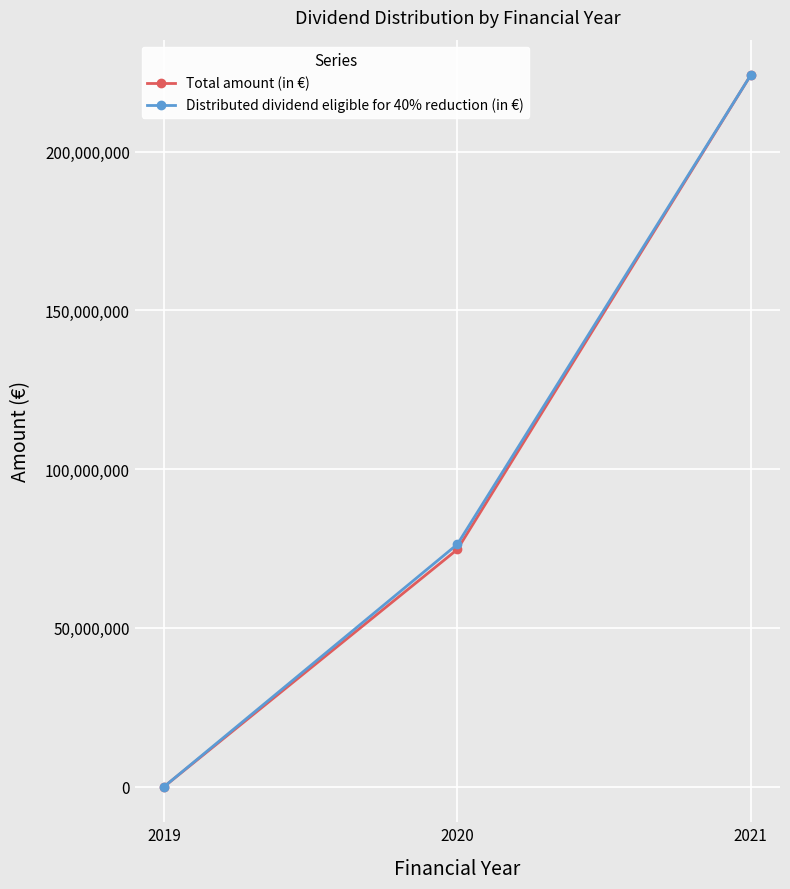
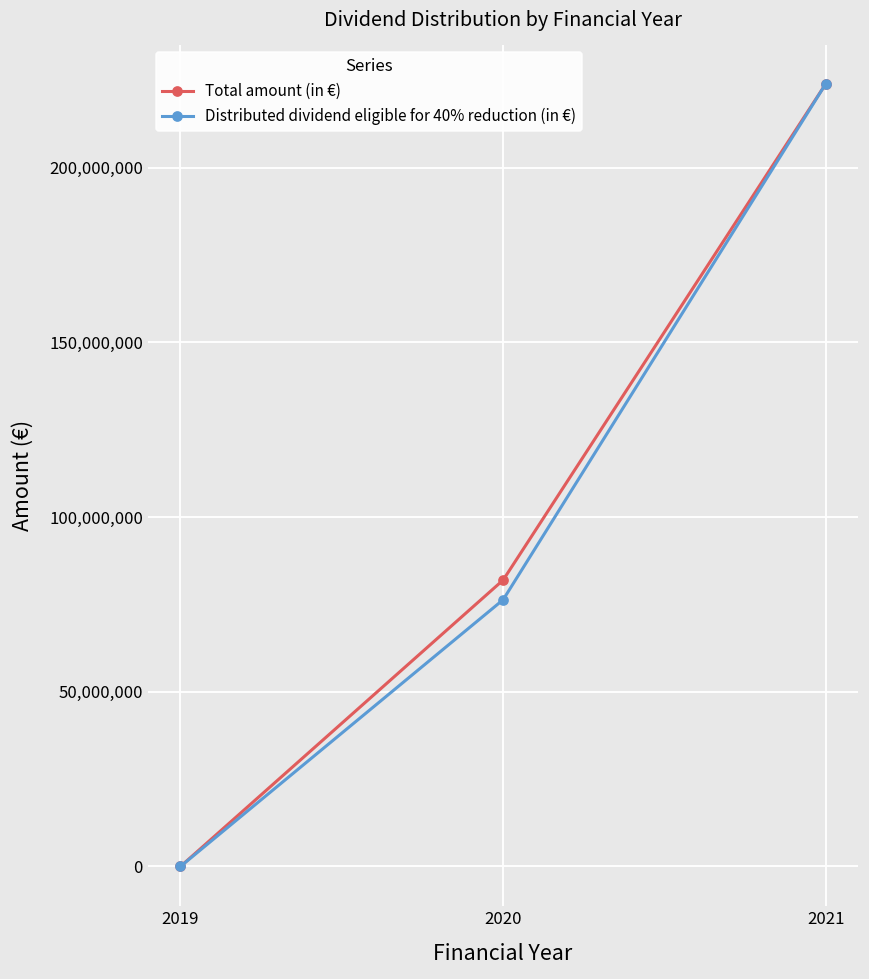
  {
    "Total amount (in €)": {
-     "2020": "75,000,000"
+     "2020": "82,000,000"
    },
    "Distributed dividend eligible for 40% reduction (in €)": {
      "2020": "76,000,000"
    }
  }
